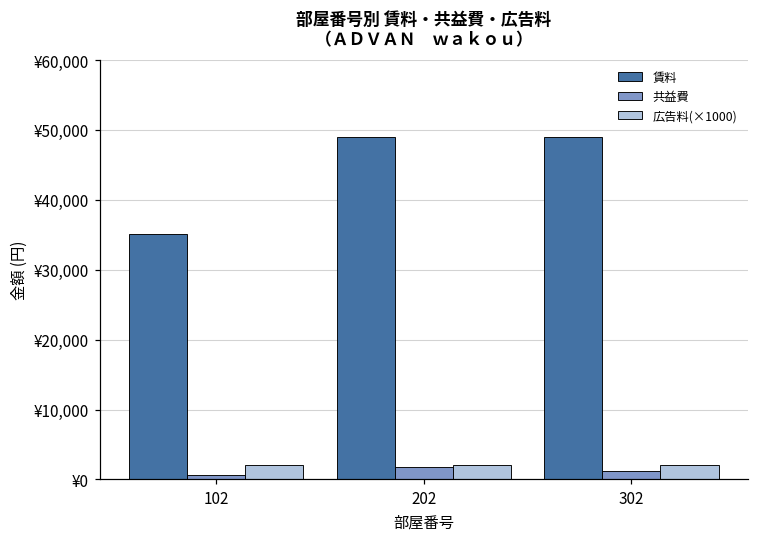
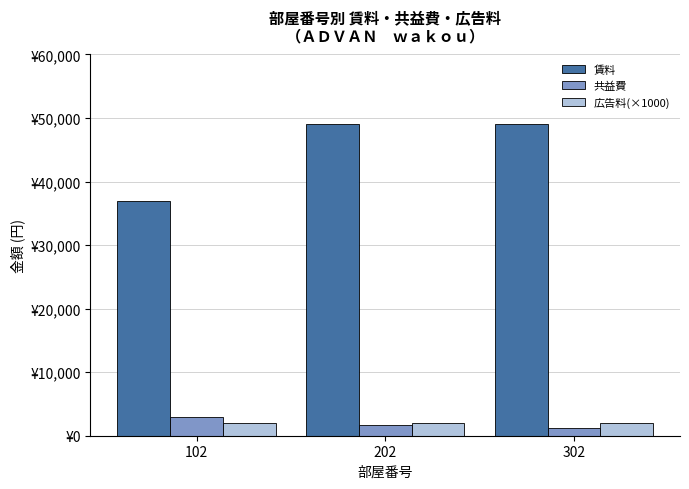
  {
    "賃料": {
-     "102": "¥35,000",
+     "102": "¥37,000",
      "202": "¥49,000",
      "302": "¥49,000"
    },
    "共益費": {
-     "102": "¥1,000",
+     "102": "¥3,000",
      "202": "¥2,000",
      "302": "¥1,000"
    },
    "広告料(×1000)": {
      "102": "¥2,000",
      "202": "¥2,000",
      "302": "¥2,000"
    }
  }
